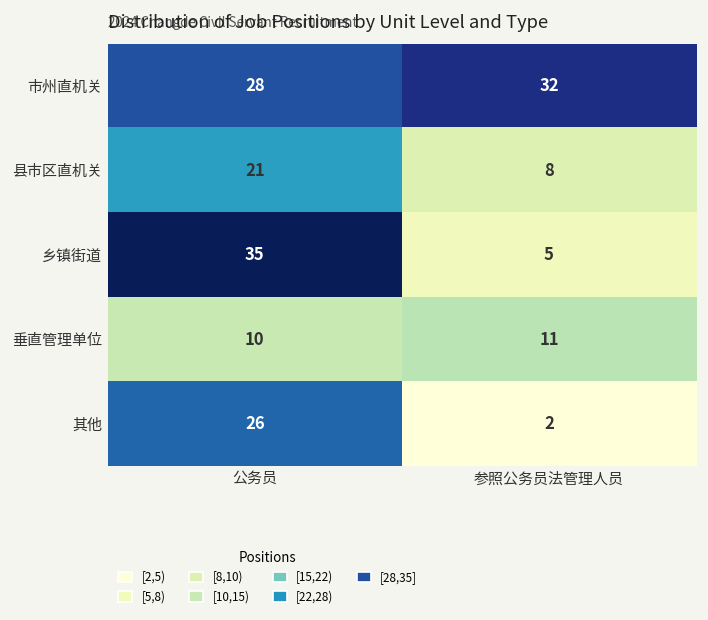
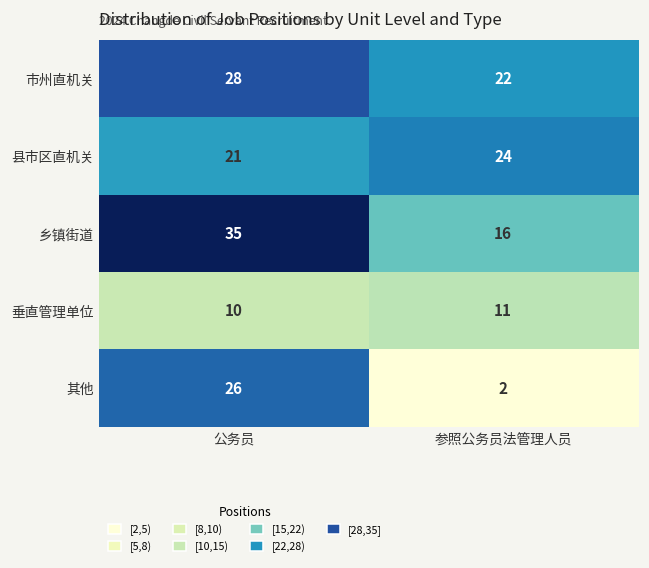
  {
    "市州直机关": {
      "公务员": 28,
-     "参照公务员法管理人员": 32
+     "参照公务员法管理人员": 22
    },
    "县市区直机关": {
      "公务员": 21,
-     "参照公务员法管理人员": 8
+     "参照公务员法管理人员": 24
    },
    "乡镇街道": {
      "公务员": 35,
-     "参照公务员法管理人员": 5
+     "参照公务员法管理人员": 16
    },
    "垂直管理单位": {
      "公务员": 10,
      "参照公务员法管理人员": 11
    },
    "其他": {
      "公务员": 26,
      "参照公务员法管理人员": 2
    }
  }
